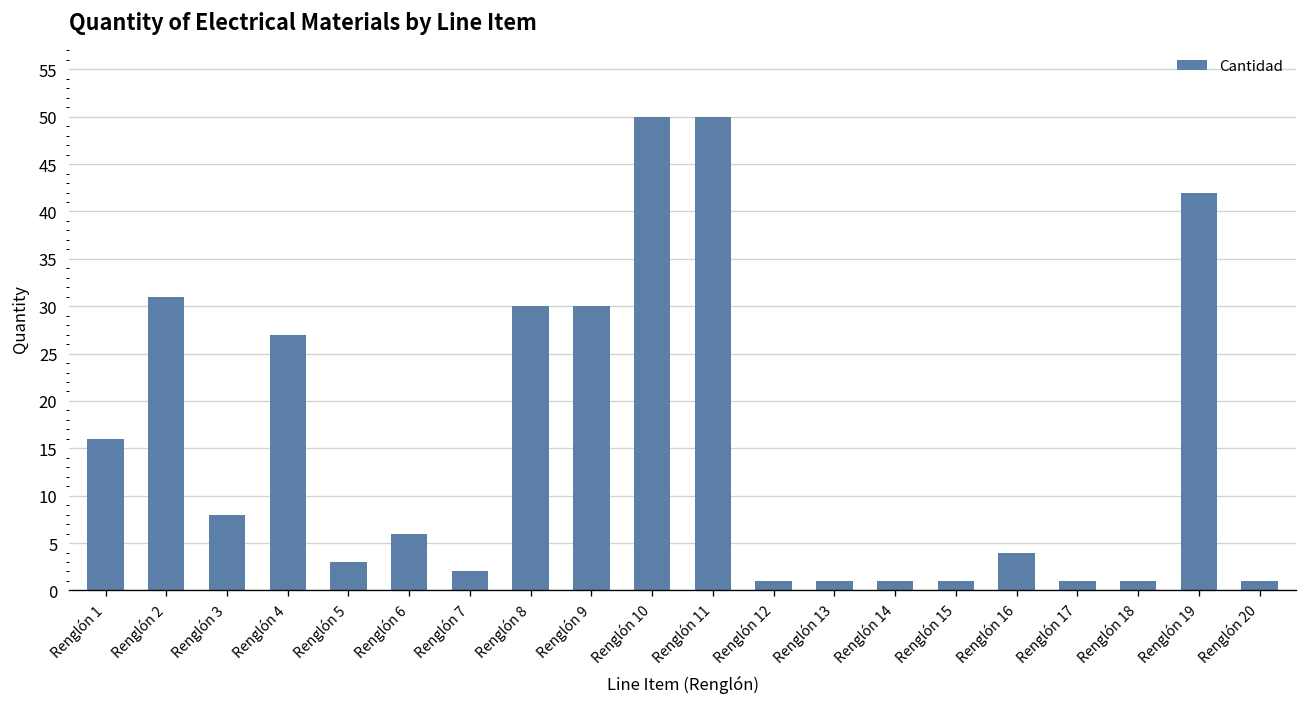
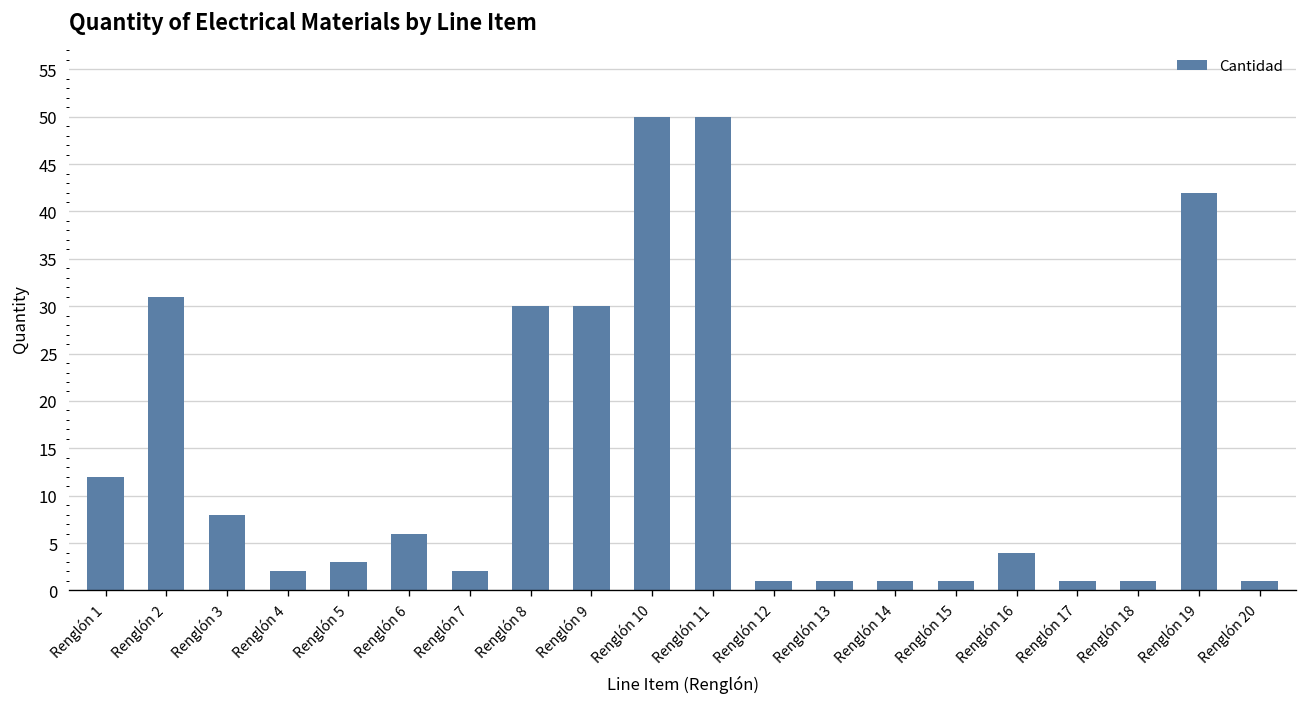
  {
-   "Renglón 1": 16,
+   "Renglón 1": 12,
    "Renglón 2": 31,
    "Renglón 3": 8,
-   "Renglón 4": 27,
+   "Renglón 4": 2,
    "Renglón 5": 3,
    "Renglón 6": 6,
    "Renglón 7": 2,
    "Renglón 8": 30,
    "Renglón 9": 30,
    "Renglón 10": 50,
    "Renglón 11": 50,
    "Renglón 12": 1,
    "Renglón 13": 1,
    "Renglón 14": 1,
    "Renglón 15": 1,
    "Renglón 16": 4,
    "Renglón 17": 1,
    "Renglón 18": 1,
    "Renglón 19": 42,
    "Renglón 20": 1
  }
